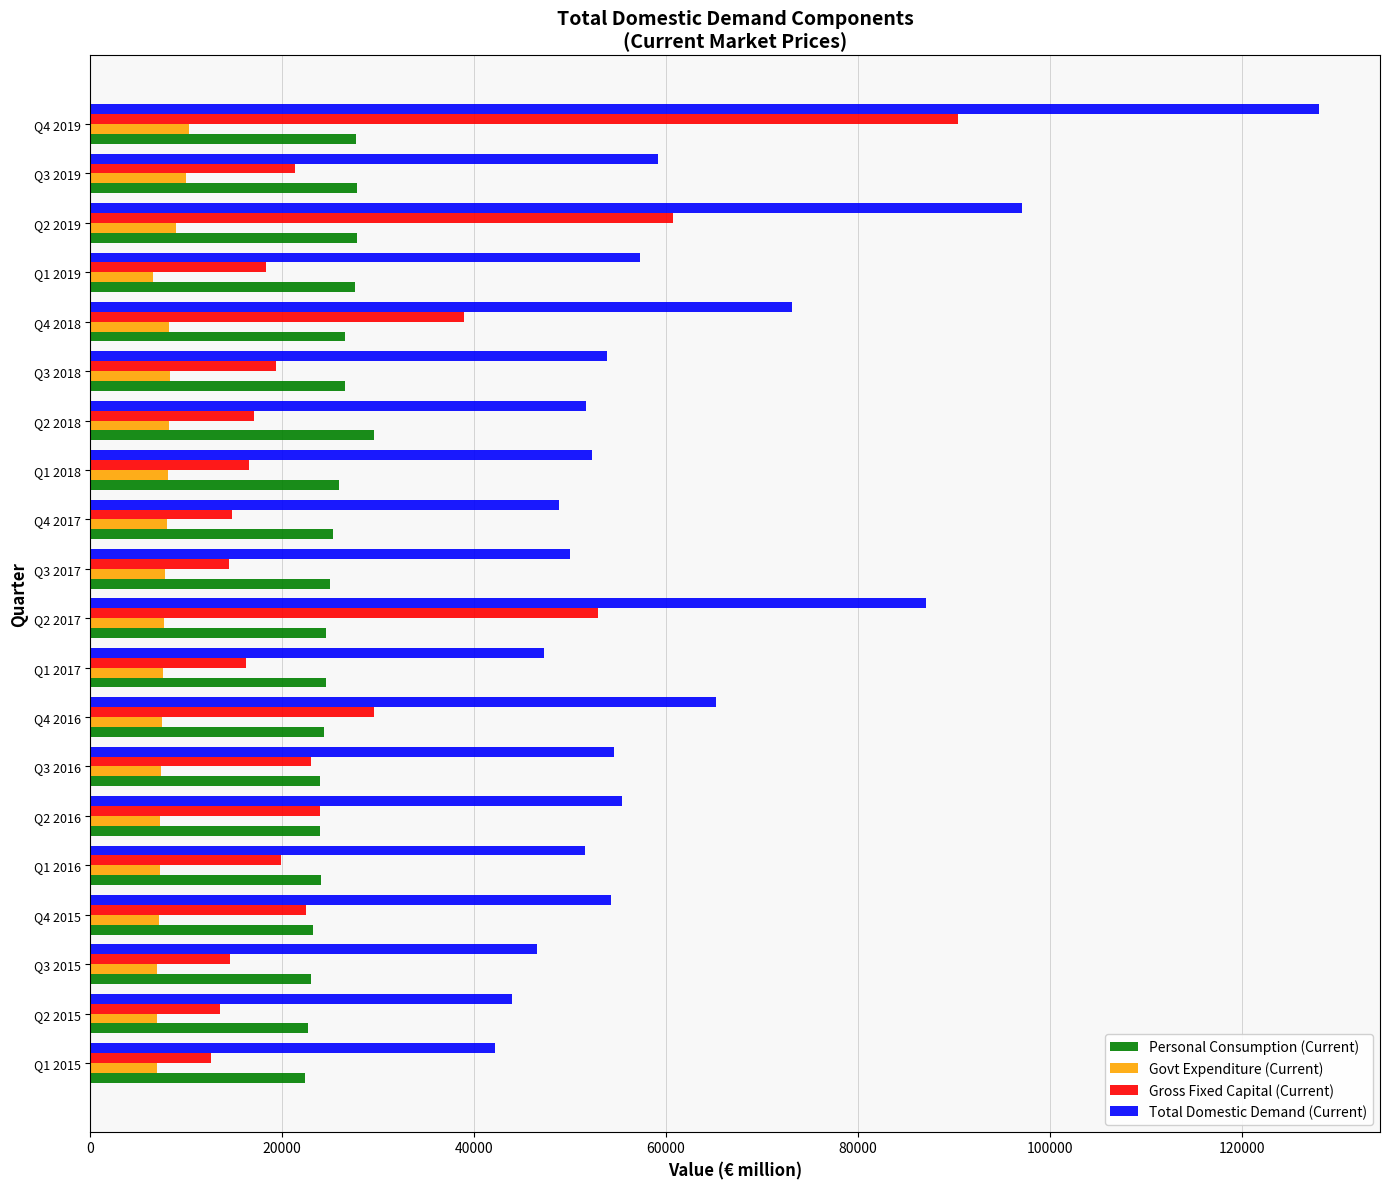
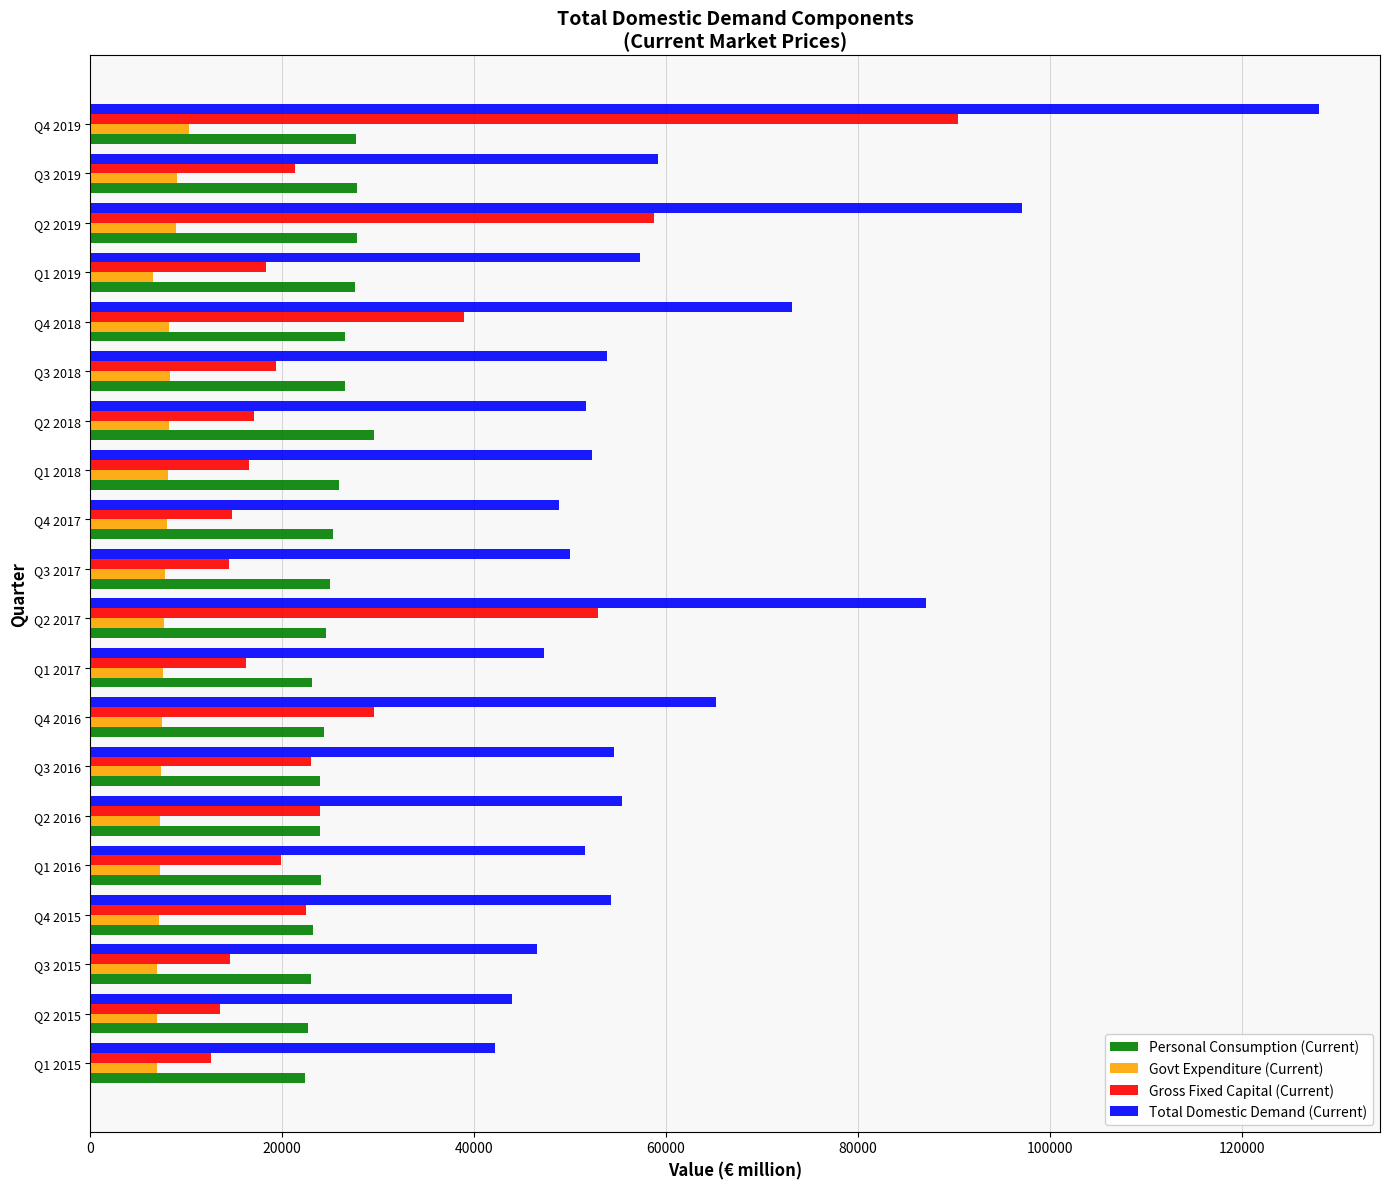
  {
    "Personal Consumption (Current)": {
      "Q4 2019": 28000,
      "Q3 2019": 28000,
      "Q2 2019": 28000,
      "Q1 2019": 28000,
      "Q4 2018": 27000,
      "Q3 2018": 27000,
      "Q2 2018": 30000,
      "Q1 2018": 26000,
      "Q4 2017": 25000,
      "Q3 2017": 25000,
      "Q2 2017": 25000,
-     "Q1 2017": 25000,
+     "Q1 2017": 23000,
      "Q4 2016": 24000,
      "Q3 2016": 24000,
      "Q2 2016": 24000,
      "Q1 2016": 24000,
      "Q4 2015": 23000,
      "Q3 2015": 23000,
      "Q2 2015": 23000,
      "Q1 2015": 22000
    },
    "Govt Expenditure (Current)": {
      "Q4 2019": 10000,
-     "Q3 2019": 10000,
+     "Q3 2019": 9000,
      "Q2 2019": 9000,
      "Q1 2019": 7000,
      "Q4 2018": 8000,
      "Q3 2018": 8000,
      "Q2 2018": 8000,
      "Q1 2018": 8000,
      "Q4 2017": 8000,
      "Q3 2017": 8000,
      "Q2 2017": 8000,
      "Q1 2017": 8000,
      "Q4 2016": 7000,
      "Q3 2016": 7000,
      "Q2 2016": 7000,
      "Q1 2016": 7000,
      "Q4 2015": 7000,
      "Q3 2015": 7000,
      "Q2 2015": 7000,
      "Q1 2015": 7000
    },
    "Gross Fixed Capital (Current)": {
      "Q4 2019": 90000,
      "Q3 2019": 21000,
-     "Q2 2019": 61000,
+     "Q2 2019": 59000,
      "Q1 2019": 18000,
      "Q4 2018": 39000,
      "Q3 2018": 19000,
      "Q2 2018": 17000,
      "Q1 2018": 17000,
      "Q4 2017": 15000,
      "Q3 2017": 15000,
      "Q2 2017": 53000,
      "Q1 2017": 16000,
      "Q4 2016": 30000,
      "Q3 2016": 23000,
      "Q2 2016": 24000,
      "Q1 2016": 20000,
      "Q4 2015": 22000,
      "Q3 2015": 15000,
      "Q2 2015": 13000,
      "Q1 2015": 13000
    },
    "Total Domestic Demand (Current)": {
      "Q4 2019": 128000,
      "Q3 2019": 59000,
      "Q2 2019": 97000,
      "Q1 2019": 57000,
      "Q4 2018": 73000,
      "Q3 2018": 54000,
      "Q2 2018": 52000,
      "Q1 2018": 52000,
      "Q4 2017": 49000,
      "Q3 2017": 50000,
      "Q2 2017": 87000,
      "Q1 2017": 47000,
      "Q4 2016": 65000,
      "Q3 2016": 55000,
      "Q2 2016": 55000,
      "Q1 2016": 52000,
      "Q4 2015": 54000,
      "Q3 2015": 47000,
      "Q2 2015": 44000,
      "Q1 2015": 42000
    }
  }
